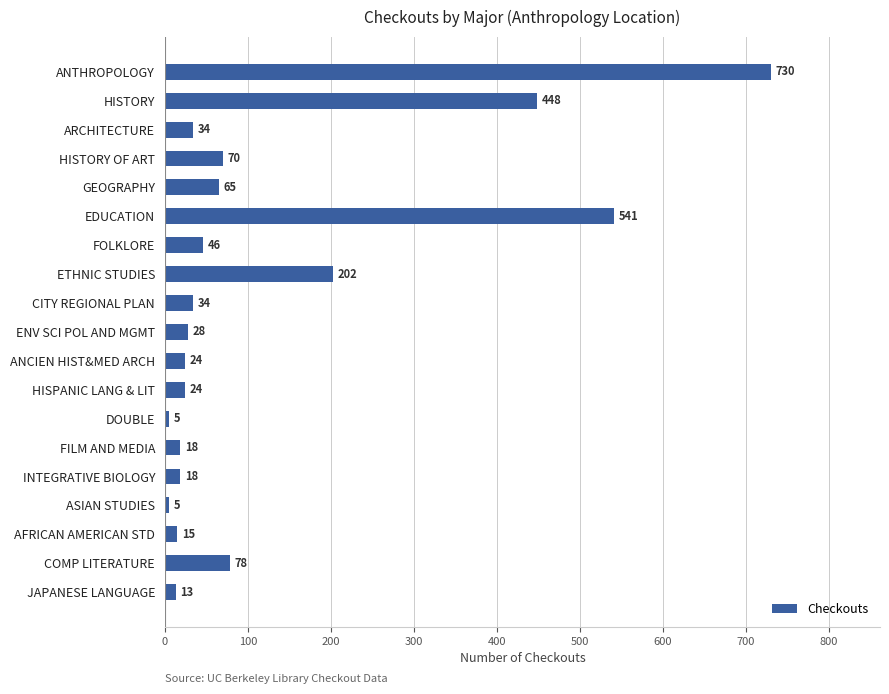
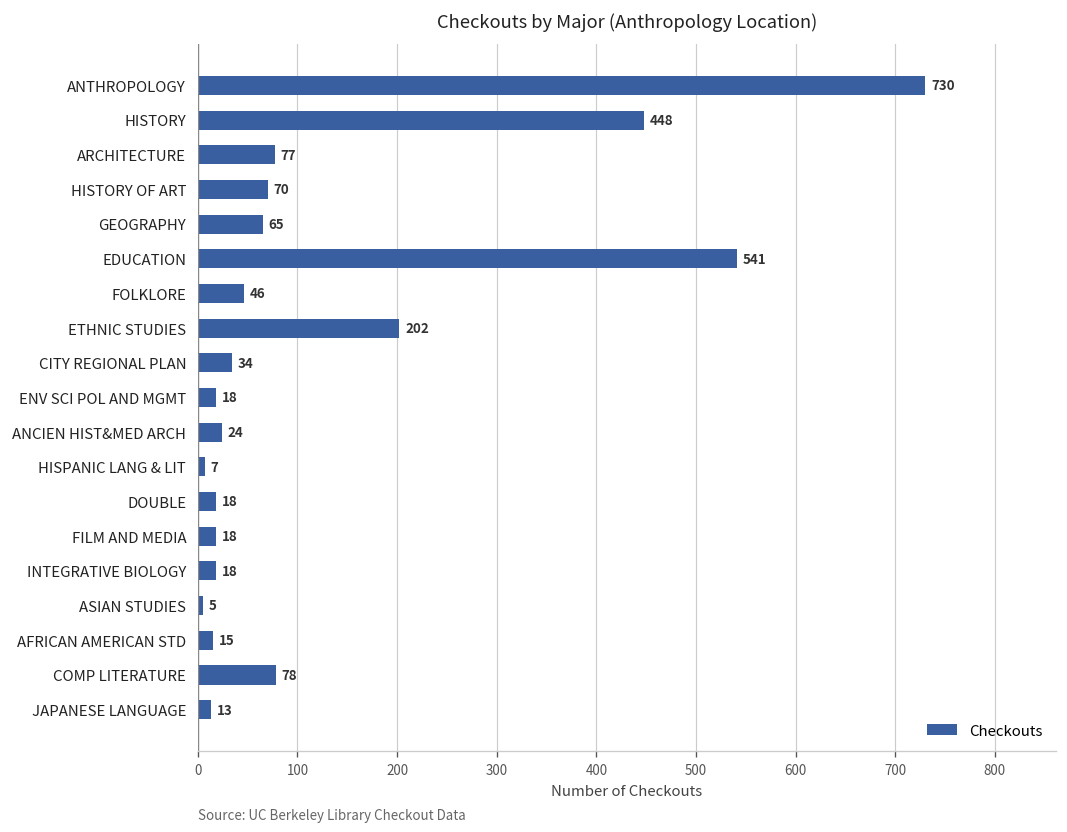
  {
    "ANTHROPOLOGY": 730,
    "HISTORY": 448,
-   "ARCHITECTURE": 34,
+   "ARCHITECTURE": 77,
    "HISTORY OF ART": 70,
    "GEOGRAPHY": 65,
    "EDUCATION": 541,
    "FOLKLORE": 46,
    "ETHNIC STUDIES": 202,
    "CITY REGIONAL PLAN": 34,
-   "ENV SCI POL AND MGMT": 28,
+   "ENV SCI POL AND MGMT": 18,
    "ANCIEN HIST&MED ARCH": 24,
-   "HISPANIC LANG & LIT": 24,
-   "DOUBLE": 5,
+   "HISPANIC LANG & LIT": 7,
+   "DOUBLE": 18,
    "FILM AND MEDIA": 18,
    "INTEGRATIVE BIOLOGY": 18,
    "ASIAN STUDIES": 5,
    "AFRICAN AMERICAN STD": 15,
    "COMP LITERATURE": 78,
    "JAPANESE LANGUAGE": 13
  }
